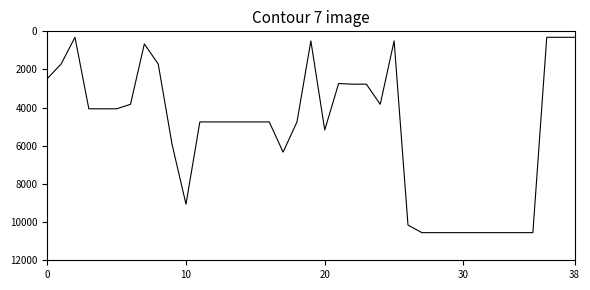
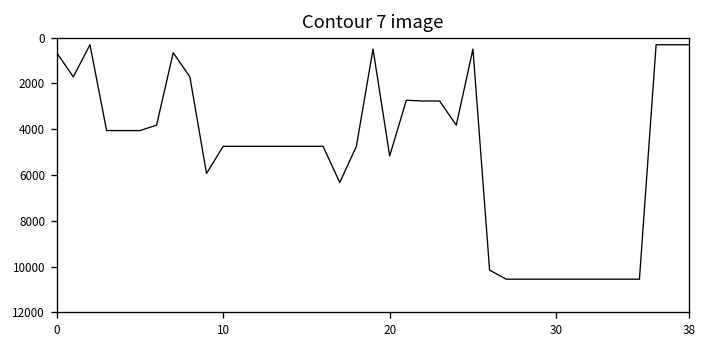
  {
-   "0": 2500,
-   "10": 9100,
+   "0": 700,
+   "10": 4700,
    "20": 5200,
    "30": 10600,
    "38": 300
  }
